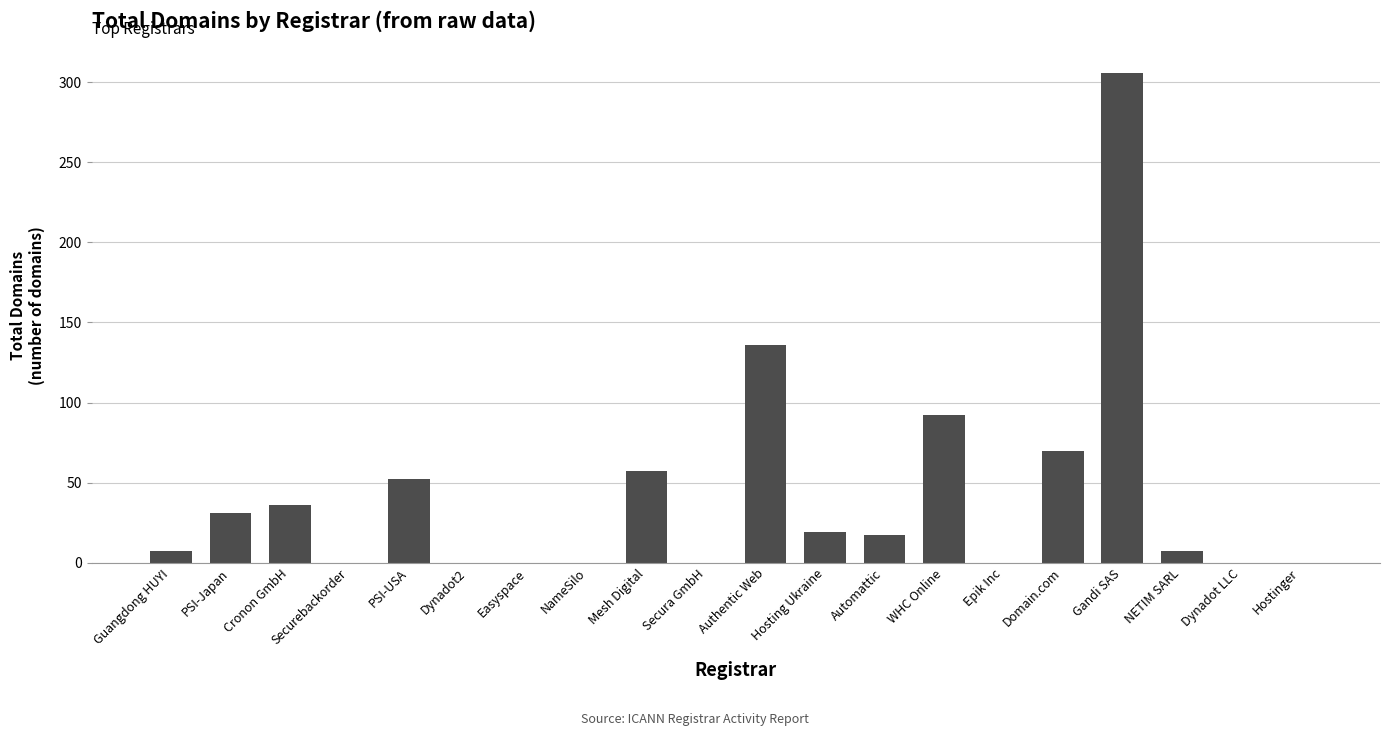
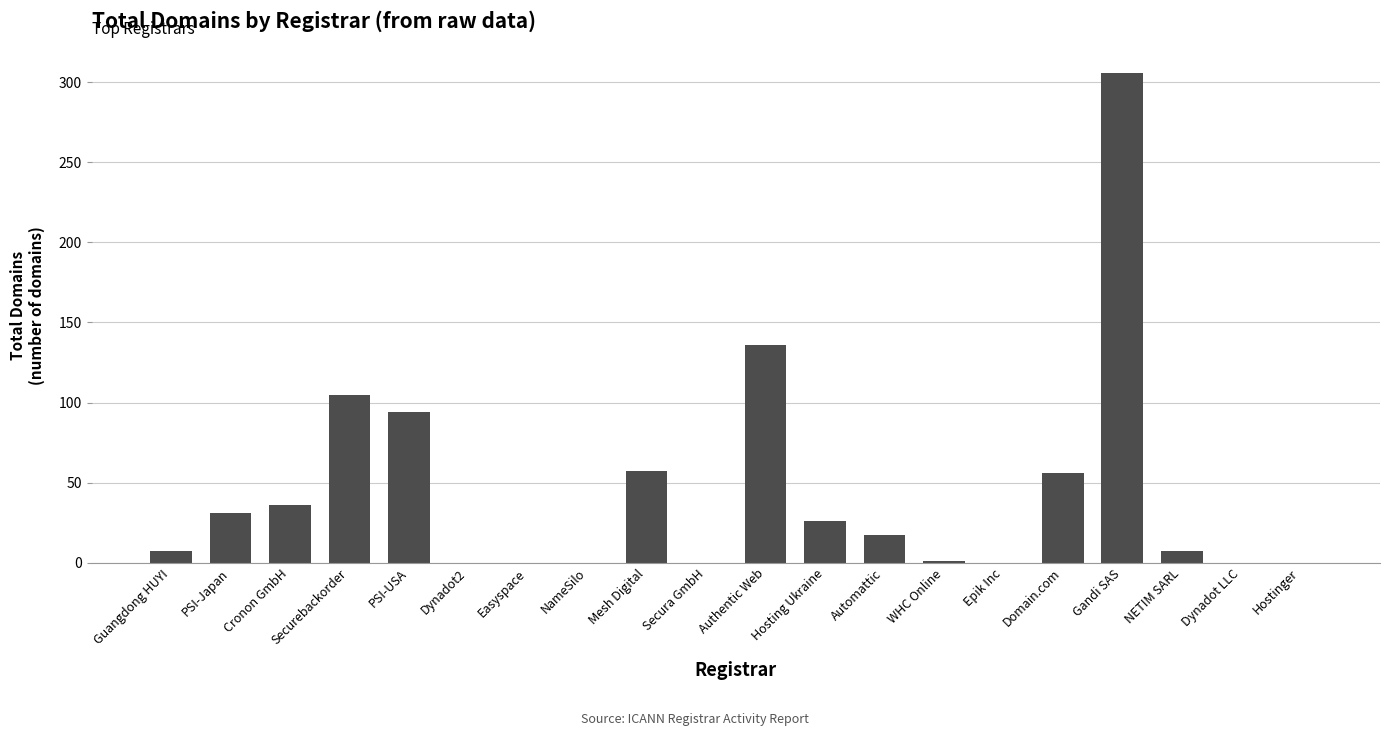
  {
    "Guangdong HUYI": 7,
    "PSI-Japan": 31,
    "Cronon GmbH": 36,
-   "Securebackorder": 0,
-   "PSI-USA": 52,
+   "Securebackorder": 105,
+   "PSI-USA": 94,
    "Dynadot2": 0,
    "Easyspace": 0,
    "NameSilo": 0,
    "Mesh Digital": 57,
    "Secura GmbH": 0,
    "Authentic Web": 136,
-   "Hosting Ukraine": 19,
+   "Hosting Ukraine": 26,
    "Automattic": 17,
-   "WHC Online": 92,
+   "WHC Online": 1,
    "Epik Inc": 0,
-   "Domain.com": 70,
+   "Domain.com": 56,
    "Gandi SAS": 306,
    "NETIM SARL": 7,
    "Dynadot LLC": 0,
    "Hostinger": 0
  }
